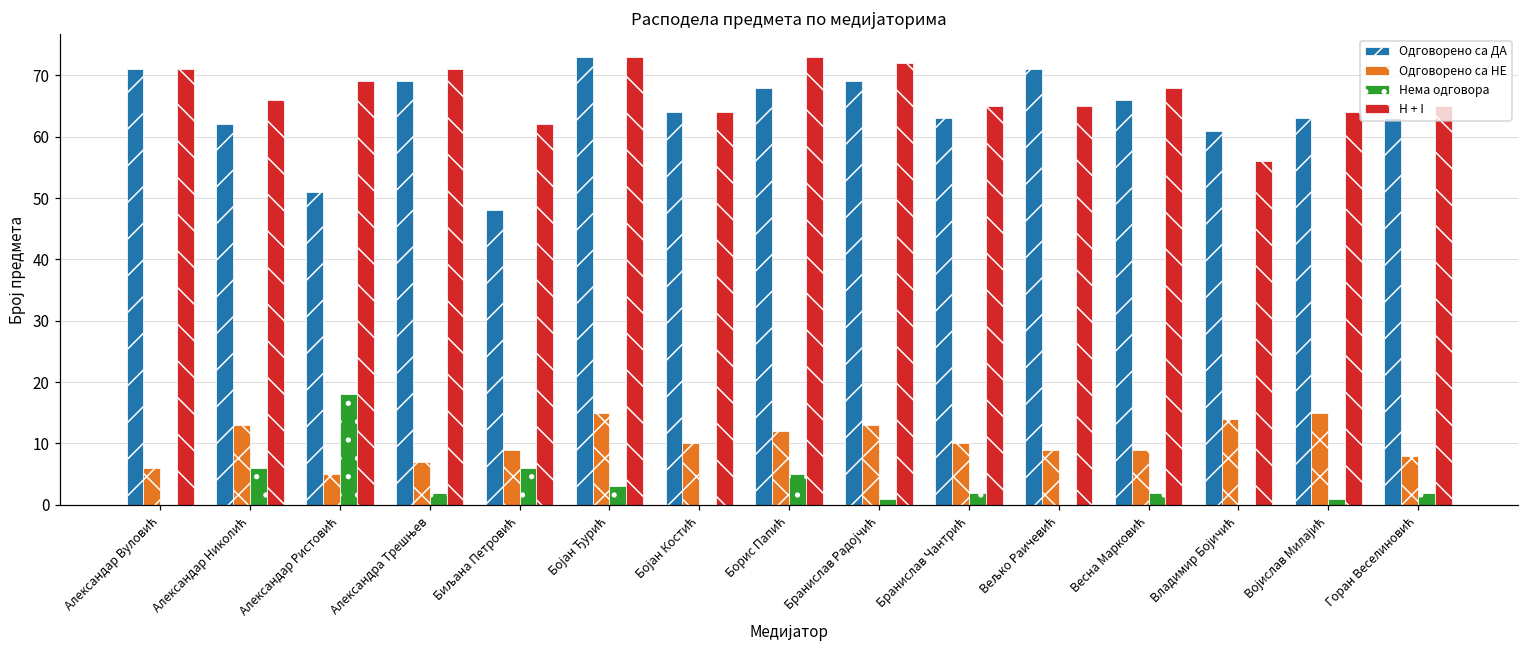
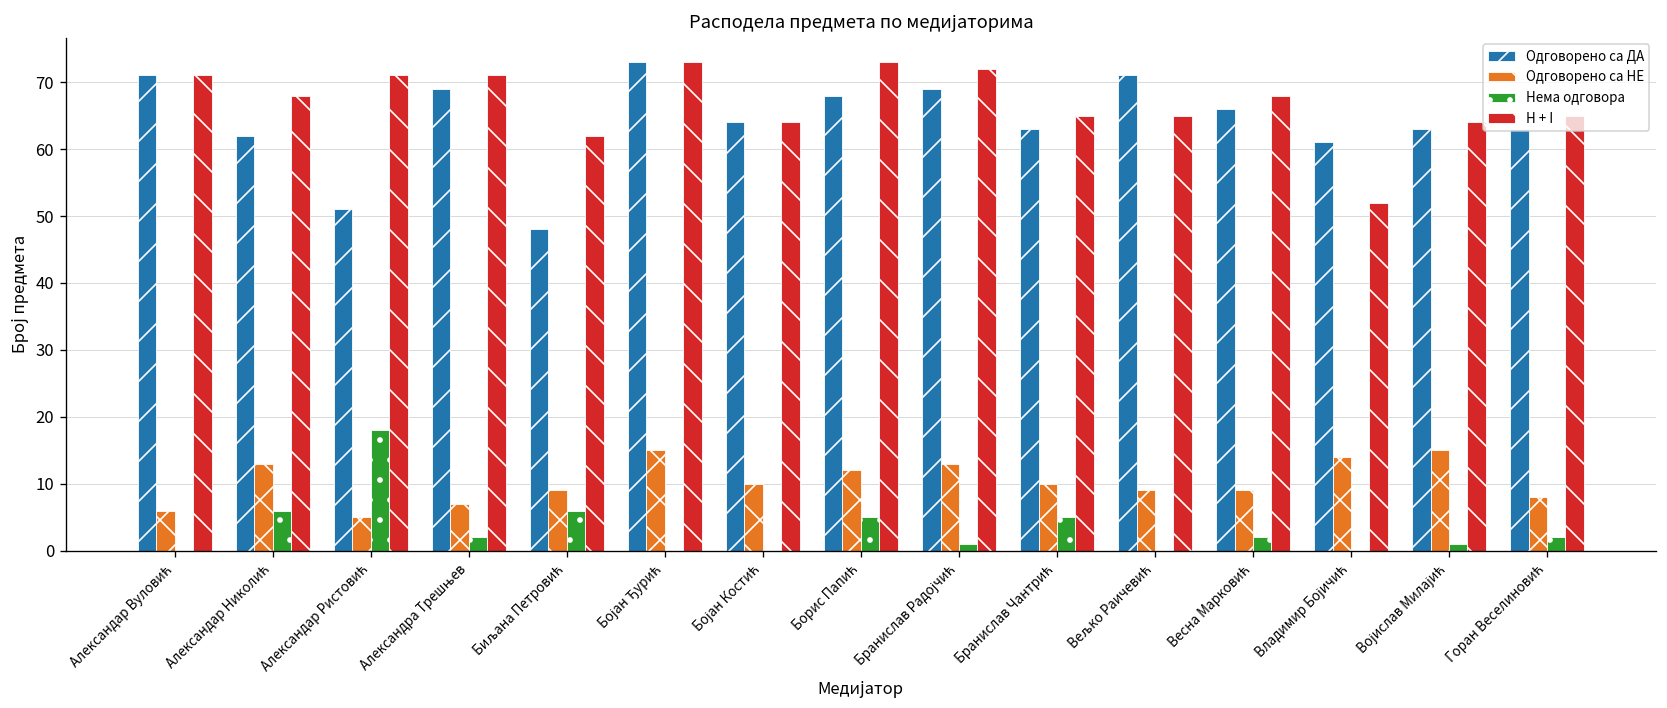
  {
    "Одговорено са ДА": {
      "Александар Вуловић": 71,
      "Александар Николић": 62,
      "Александар Ристовић": 51,
      "Александра Трешњев": 69,
      "Биљана Петровић": 48,
      "Бојан Ђурић": 73,
      "Бојан Костић": 64,
      "Борис Папић": 68,
      "Бранислав Радојчић": 69,
      "Бранислав Чантрић": 63,
      "Вељко Раичевић": 71,
      "Весна Марковић": 66,
      "Владимир Бојичић": 61,
      "Војислав Милајић": 63,
      "Горан Веселиновић": 63
    },
    "Одговорено са НЕ": {
      "Александар Вуловић": 6,
      "Александар Николић": 13,
      "Александар Ристовић": 5,
      "Александра Трешњев": 7,
      "Биљана Петровић": 9,
      "Бојан Ђурић": 15,
      "Бојан Костић": 10,
      "Борис Папић": 12,
      "Бранислав Радојчић": 13,
      "Бранислав Чантрић": 10,
      "Вељко Раичевић": 9,
      "Весна Марковић": 9,
      "Владимир Бојичић": 14,
      "Војислав Милајић": 15,
      "Горан Веселиновић": 8
    },
    "Нема одговора": {
      "Александар Вуловић": 0,
      "Александар Николић": 6,
      "Александар Ристовић": 18,
      "Александра Трешњев": 2,
      "Биљана Петровић": 6,
-     "Бојан Ђурић": 3,
+     "Бојан Ђурић": 0,
      "Бојан Костић": 0,
      "Борис Папић": 5,
      "Бранислав Радојчић": 1,
-     "Бранислав Чантрић": 2,
+     "Бранислав Чантрић": 5,
      "Вељко Раичевић": 0,
      "Весна Марковић": 2,
      "Владимир Бојичић": 0,
      "Војислав Милајић": 1,
      "Горан Веселиновић": 2
    },
    "H + I": {
      "Александар Вуловић": 71,
-     "Александар Николић": 66,
-     "Александар Ристовић": 69,
+     "Александар Николић": 68,
+     "Александар Ристовић": 71,
      "Александра Трешњев": 71,
      "Биљана Петровић": 62,
      "Бојан Ђурић": 73,
      "Бојан Костић": 64,
      "Борис Папић": 73,
      "Бранислав Радојчић": 72,
      "Бранислав Чантрић": 65,
      "Вељко Раичевић": 65,
      "Весна Марковић": 68,
-     "Владимир Бојичић": 56,
+     "Владимир Бојичић": 52,
      "Војислав Милајић": 64
    }
  }
